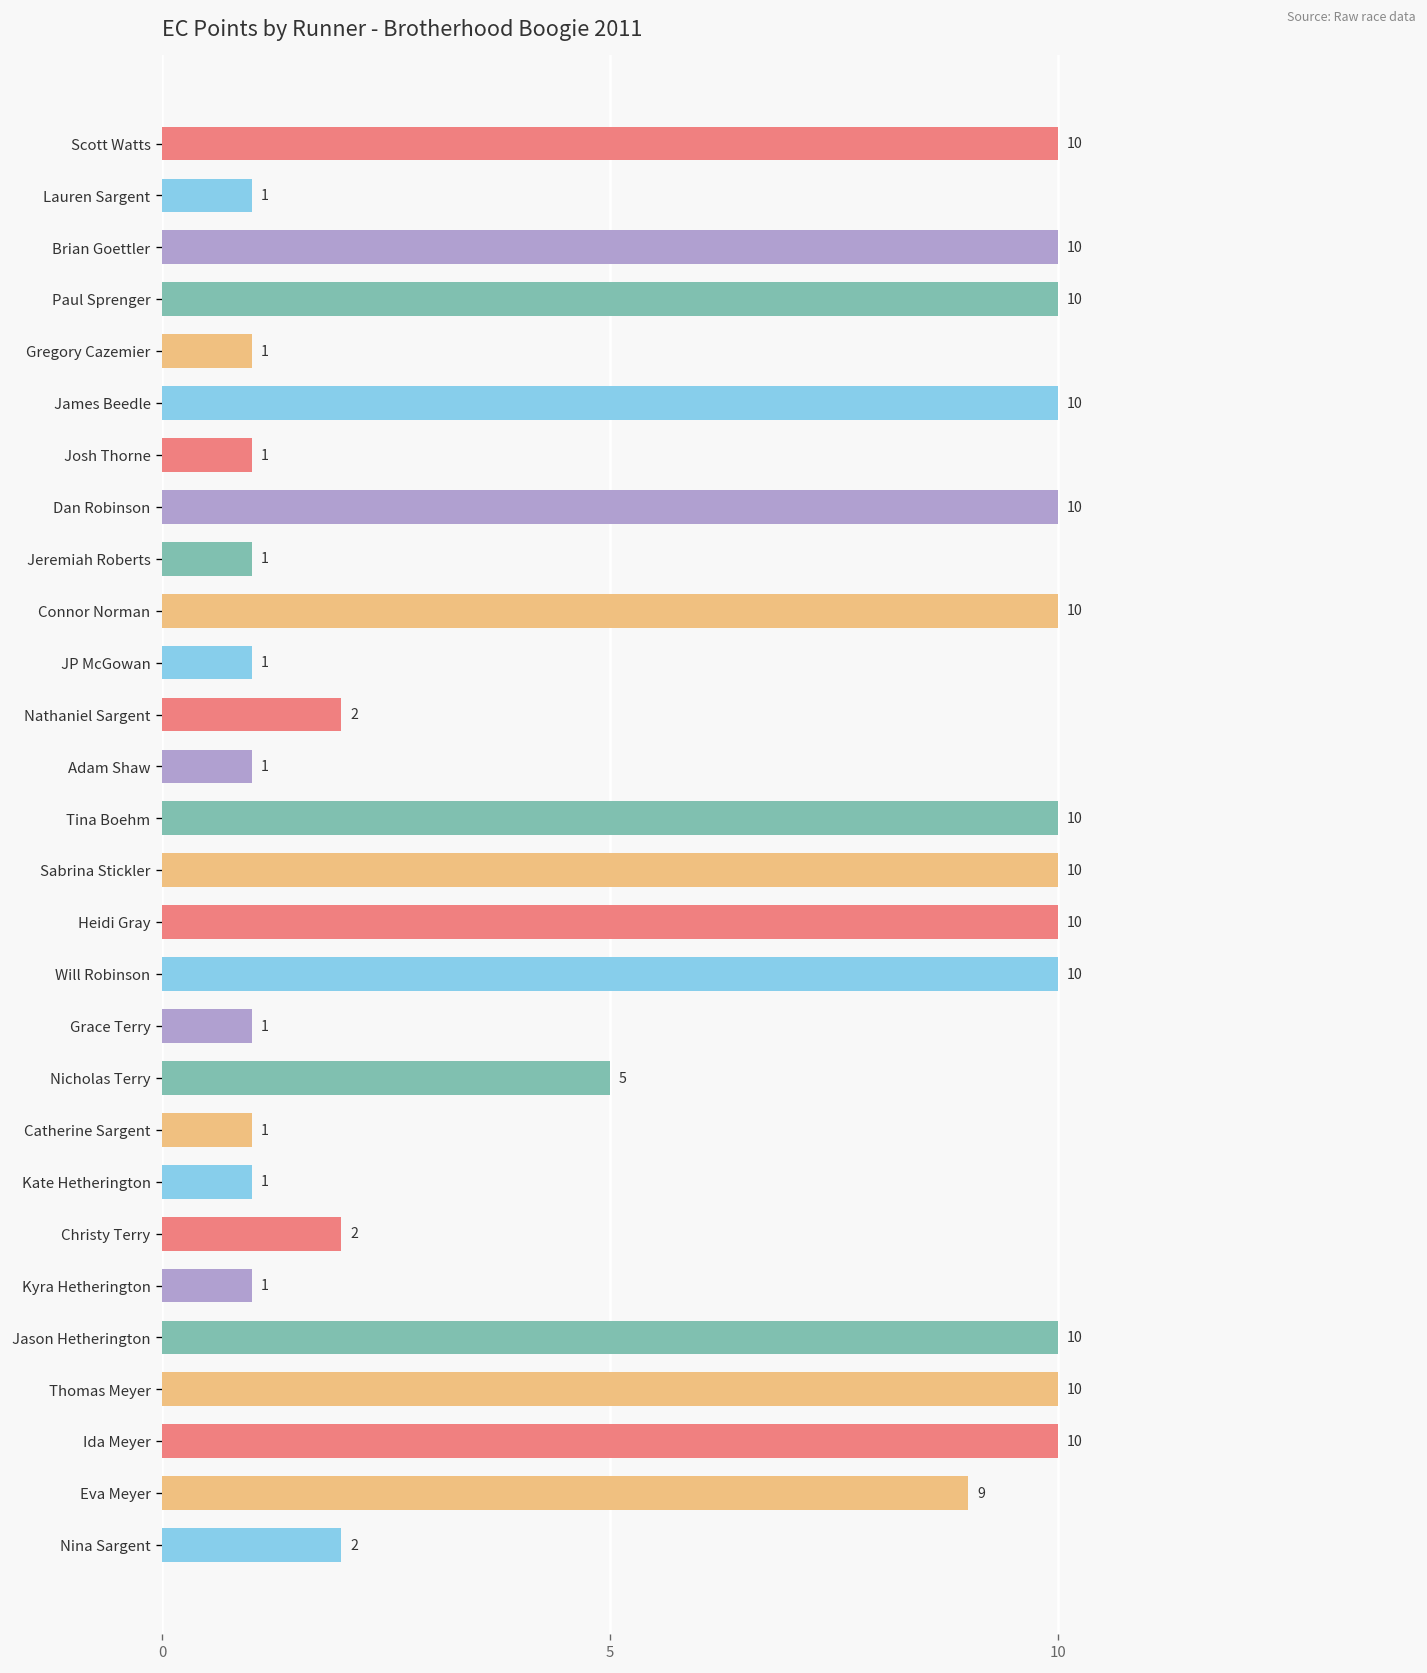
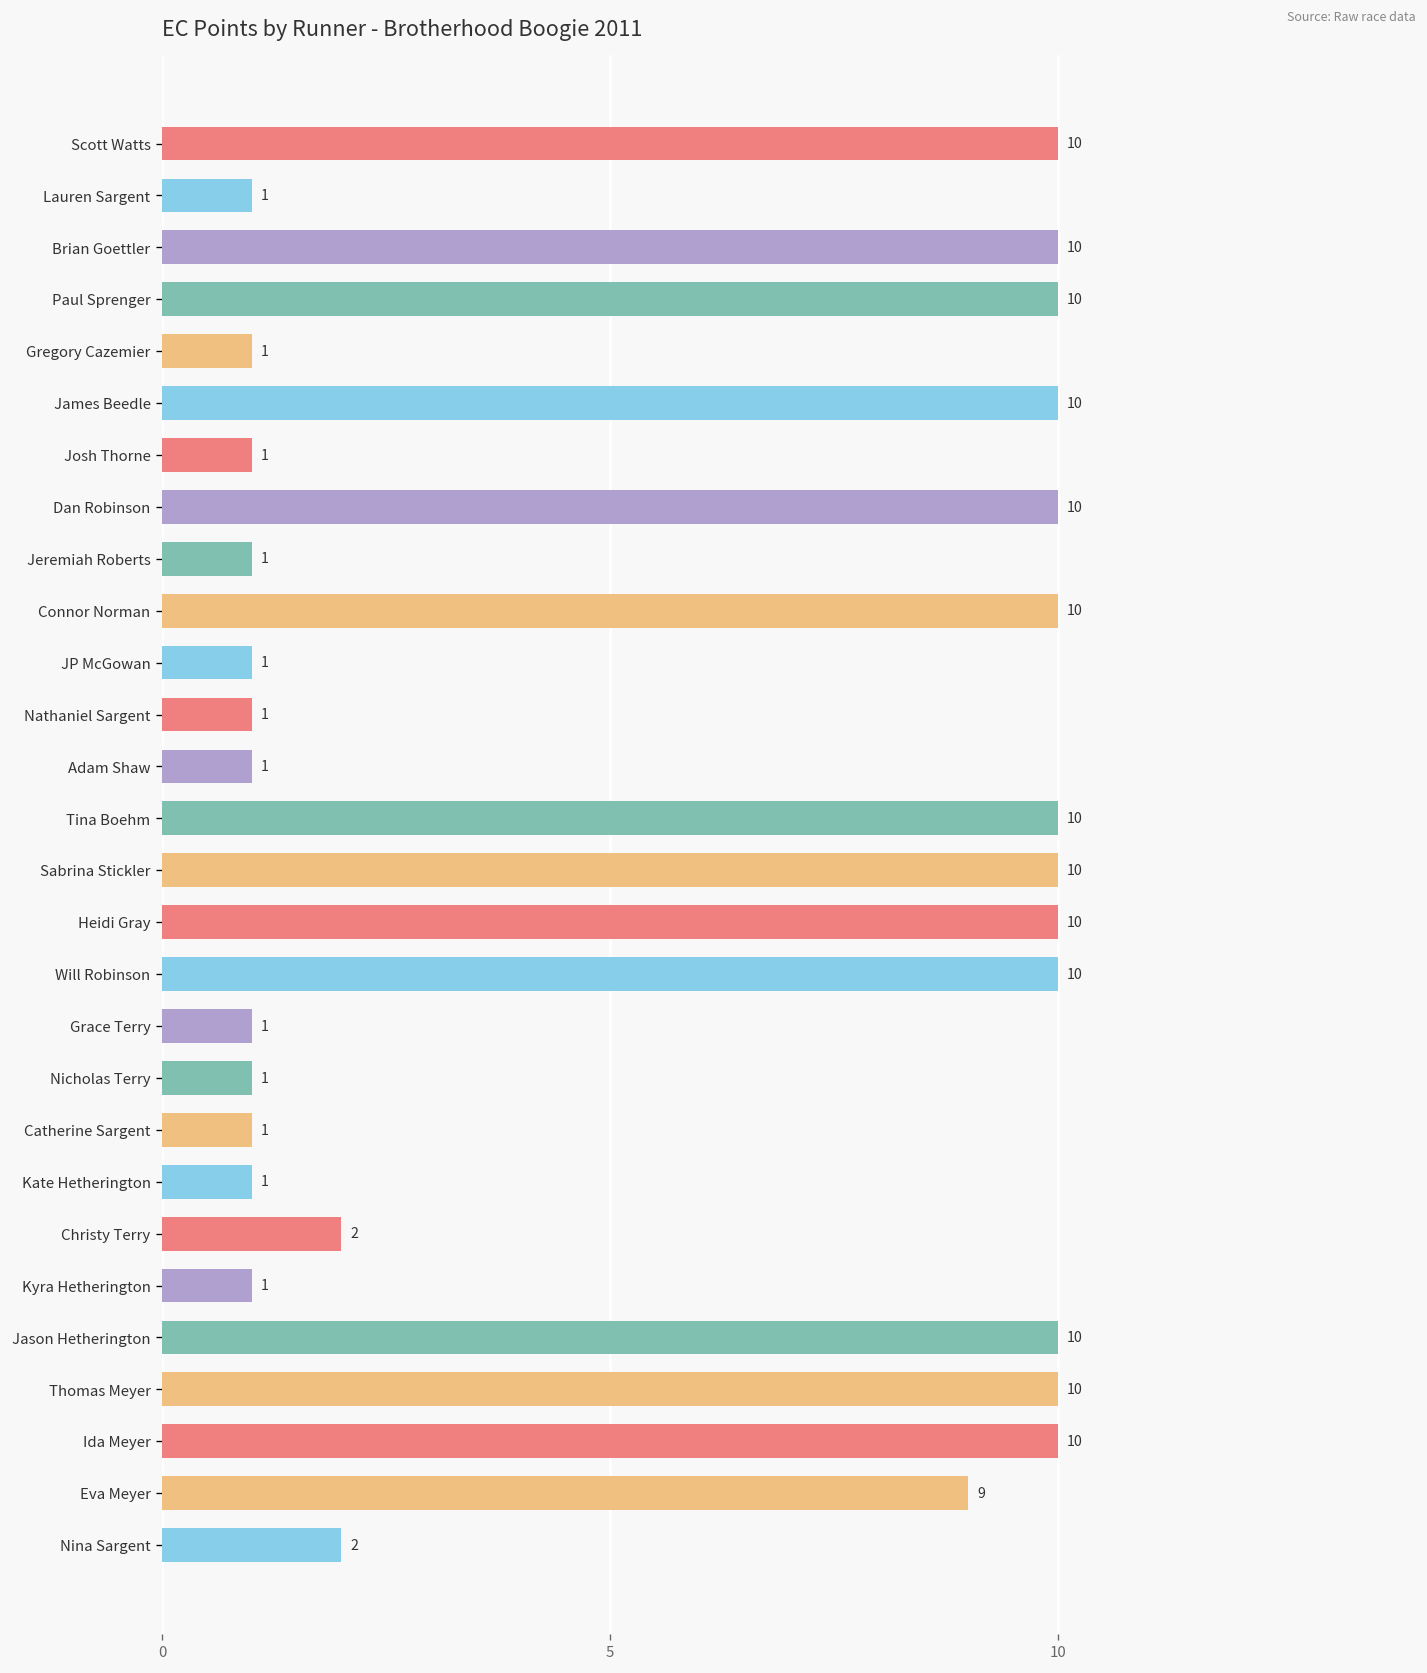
  {
    "Scott Watts": 10,
    "Lauren Sargent": 1,
    "Brian Goettler": 10,
    "Paul Sprenger": 10,
    "Gregory Cazemier": 1,
    "James Beedle": 10,
    "Josh Thorne": 1,
    "Dan Robinson": 10,
    "Jeremiah Roberts": 1,
    "Connor Norman": 10,
    "JP McGowan": 1,
-   "Nathaniel Sargent": 2,
+   "Nathaniel Sargent": 1,
    "Adam Shaw": 1,
    "Tina Boehm": 10,
    "Sabrina Stickler": 10,
    "Heidi Gray": 10,
    "Will Robinson": 10,
    "Grace Terry": 1,
-   "Nicholas Terry": 5,
+   "Nicholas Terry": 1,
    "Catherine Sargent": 1,
    "Kate Hetherington": 1,
    "Christy Terry": 2,
    "Kyra Hetherington": 1,
    "Jason Hetherington": 10,
    "Thomas Meyer": 10,
    "Ida Meyer": 10,
    "Eva Meyer": 9,
    "Nina Sargent": 2
  }
